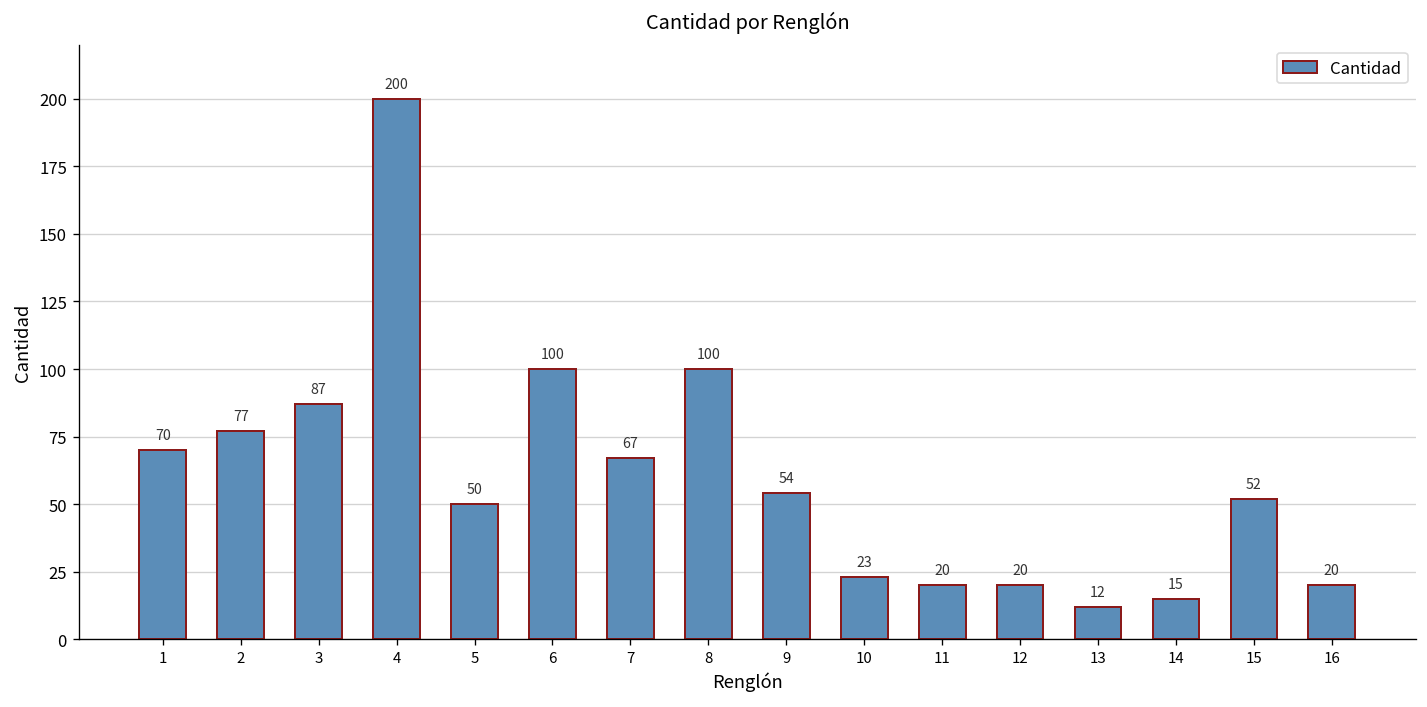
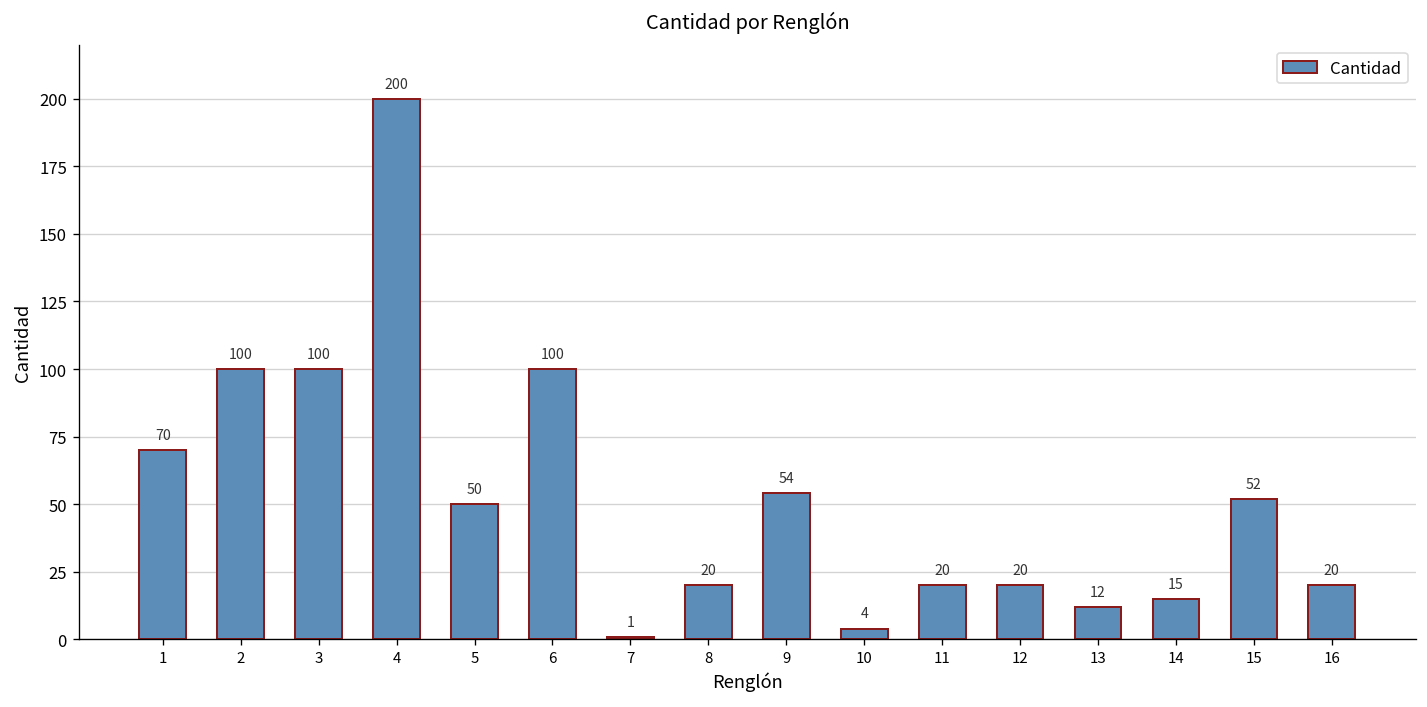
  {
    "1": 70,
-   "2": 77,
-   "3": 87,
+   "2": 100,
+   "3": 100,
    "4": 200,
    "5": 50,
    "6": 100,
-   "7": 67,
-   "8": 100,
+   "7": 1,
+   "8": 20,
    "9": 54,
-   "10": 23,
+   "10": 4,
    "11": 20,
    "12": 20,
    "13": 12,
    "14": 15,
    "15": 52,
    "16": 20
  }
